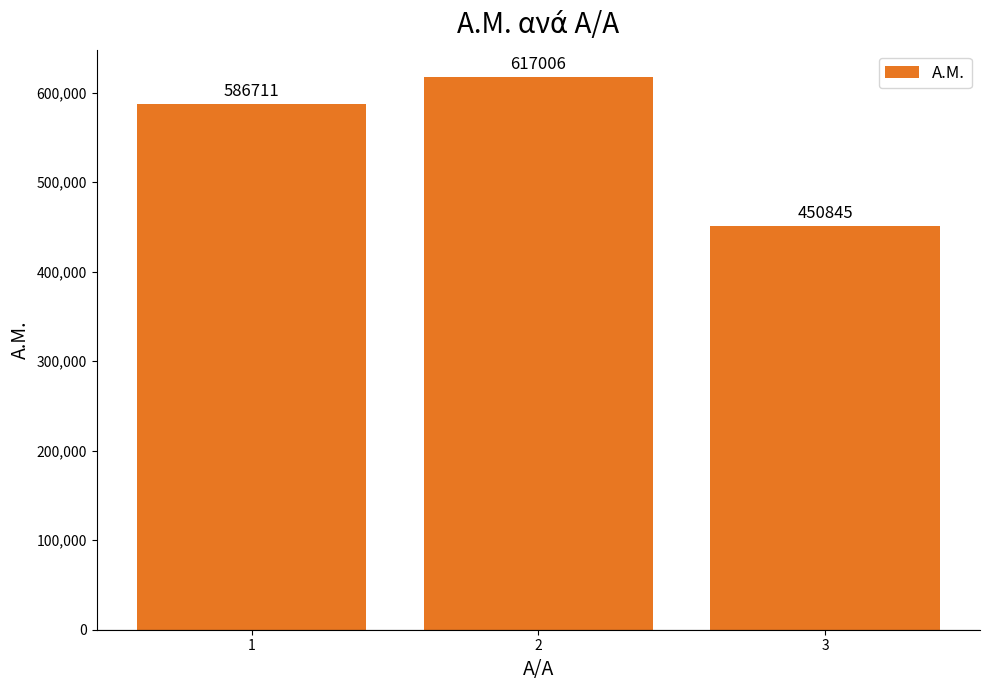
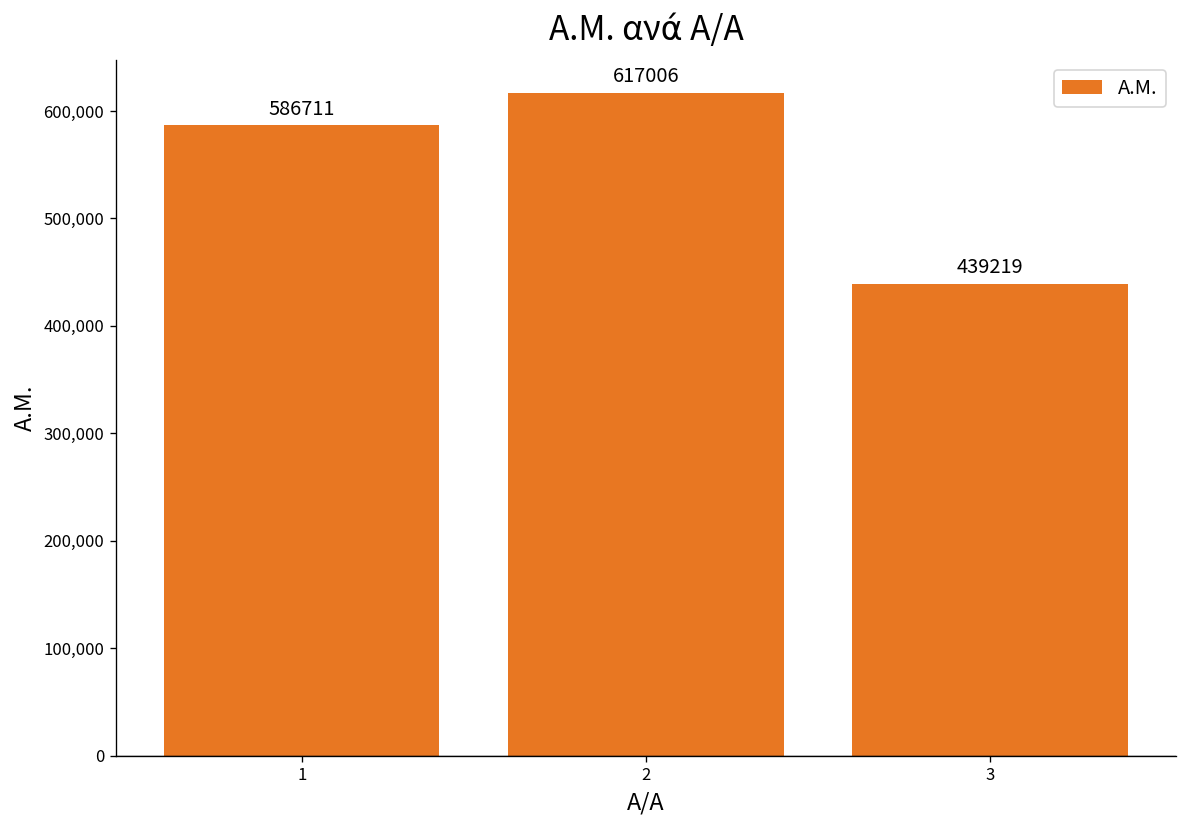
  {
    "1": 586711,
    "2": 617006,
-   "3": 450845
+   "3": 439219
  }
